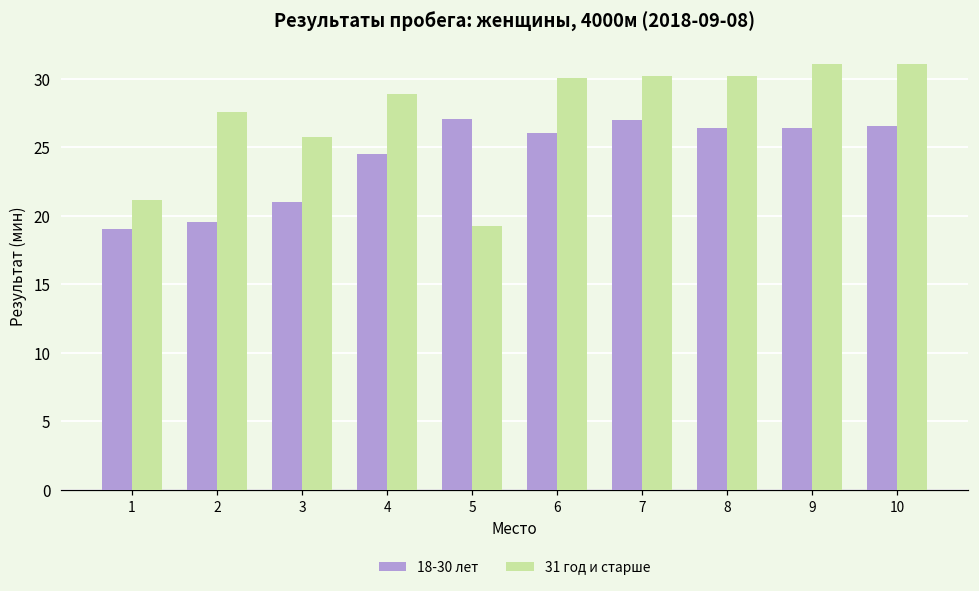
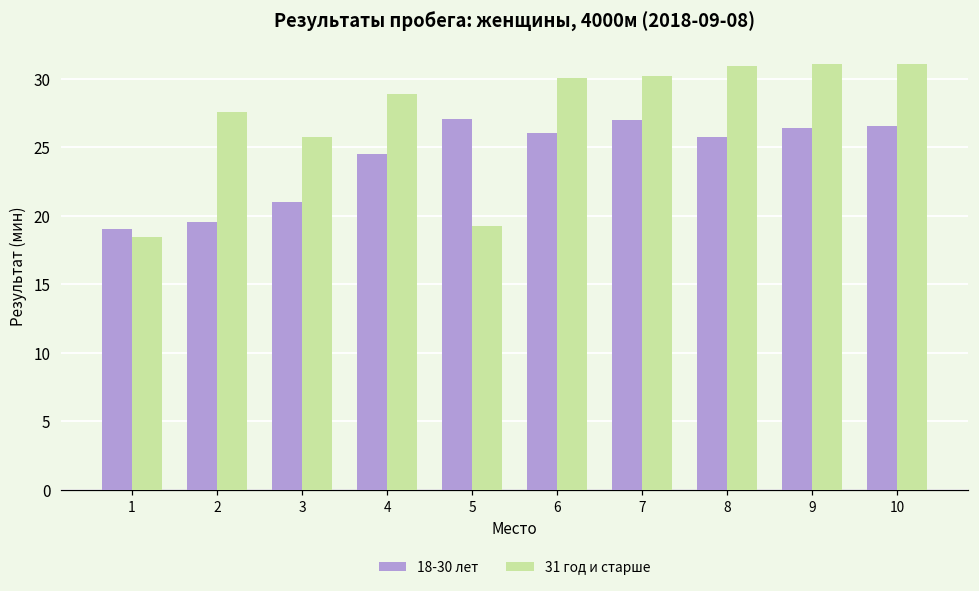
  {
    "18-30 лет": {
      "1": 19.0,
      "2": 19.5,
      "3": 21.0,
      "4": 24.5,
      "5": 27.1,
      "6": 26.0,
      "7": 27.0,
-     "8": 26.4,
+     "8": 25.7,
      "9": 26.4,
      "10": 26.5
    },
    "31 год и старше": {
-     "1": 21.1,
+     "1": 18.5,
      "2": 27.6,
      "3": 25.8,
      "4": 28.9,
      "5": 19.2,
      "6": 30.1,
      "7": 30.2,
-     "8": 30.2,
+     "8": 31.0,
      "9": 31.1,
      "10": 31.1
    }
  }
